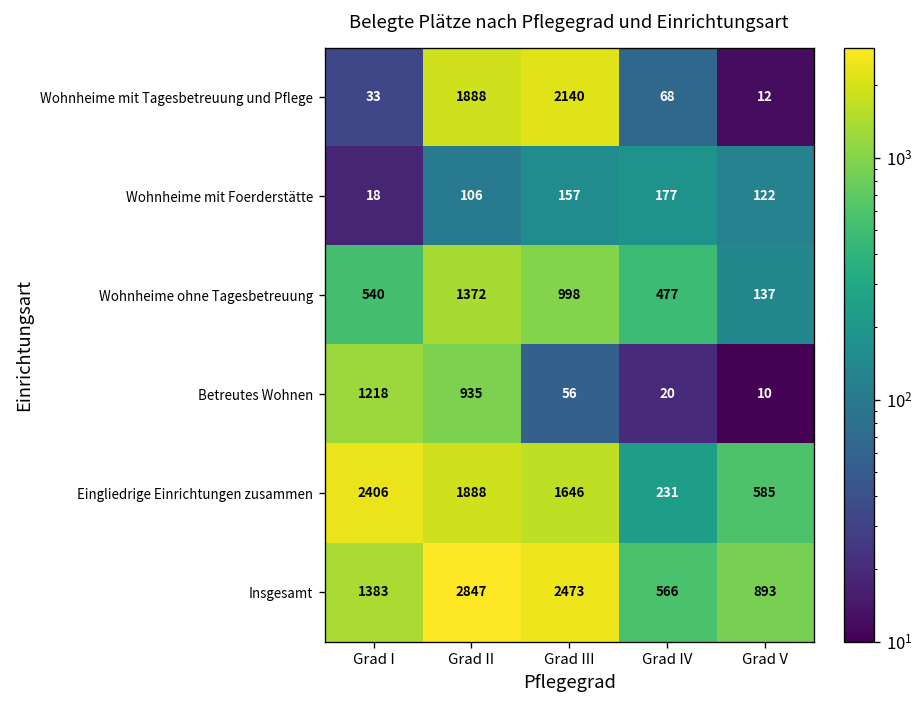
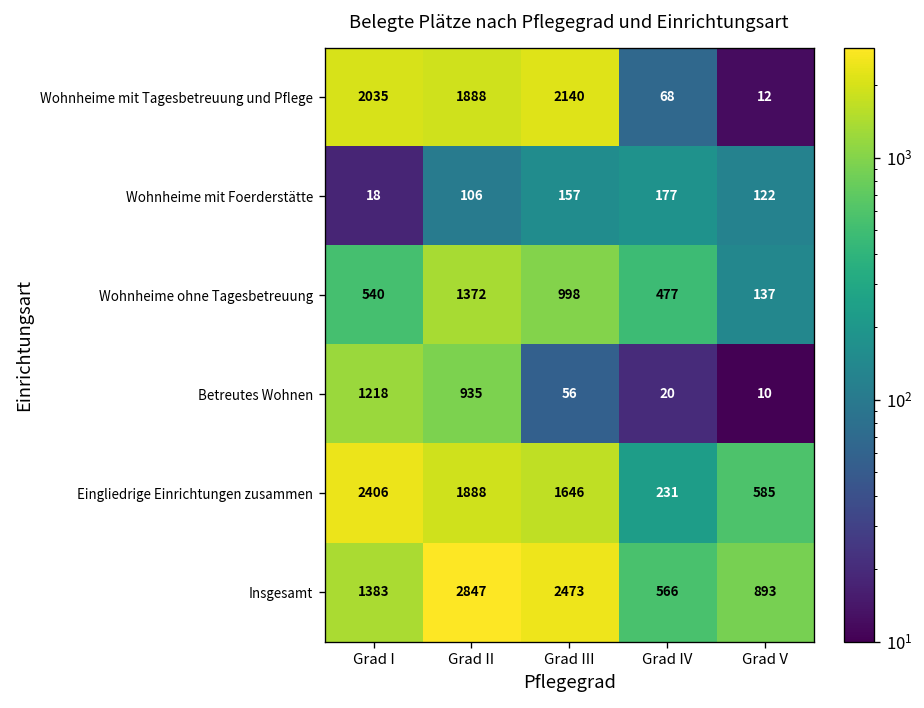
  {
    "Wohnheime mit Tagesbetreuung und Pflege": {
-     "Grad I": 33,
+     "Grad I": 2035,
      "Grad II": 1888,
      "Grad III": 2140,
      "Grad IV": 68,
      "Grad V": 12
    },
    "Wohnheime mit Foerderstätte": {
      "Grad I": 18,
      "Grad II": 106,
      "Grad III": 157,
      "Grad IV": 177,
      "Grad V": 122
    },
    "Wohnheime ohne Tagesbetreuung": {
      "Grad I": 540,
      "Grad II": 1372,
      "Grad III": 998,
      "Grad IV": 477,
      "Grad V": 137
    },
    "Betreutes Wohnen": {
      "Grad I": 1218,
      "Grad II": 935,
      "Grad III": 56,
      "Grad IV": 20,
      "Grad V": 10
    },
    "Eingliedrige Einrichtungen zusammen": {
      "Grad I": 2406,
      "Grad II": 1888,
      "Grad III": 1646,
      "Grad IV": 231,
      "Grad V": 585
    },
    "Insgesamt": {
      "Grad I": 1383,
      "Grad II": 2847,
      "Grad III": 2473,
      "Grad IV": 566,
      "Grad V": 893
    }
  }
